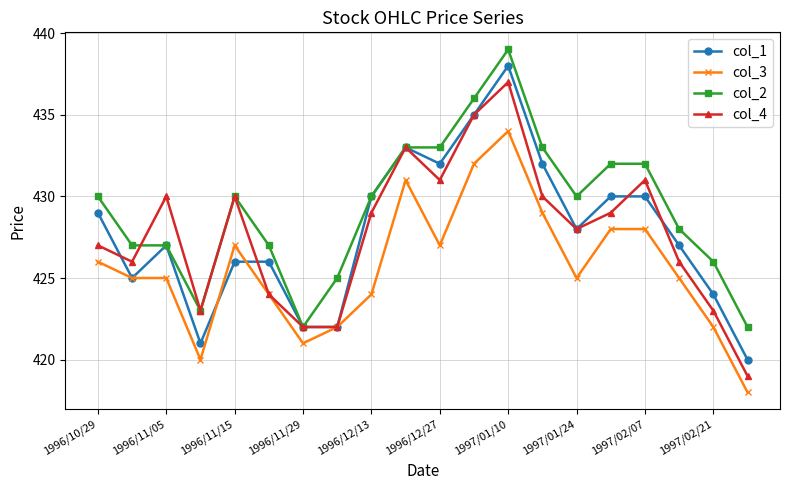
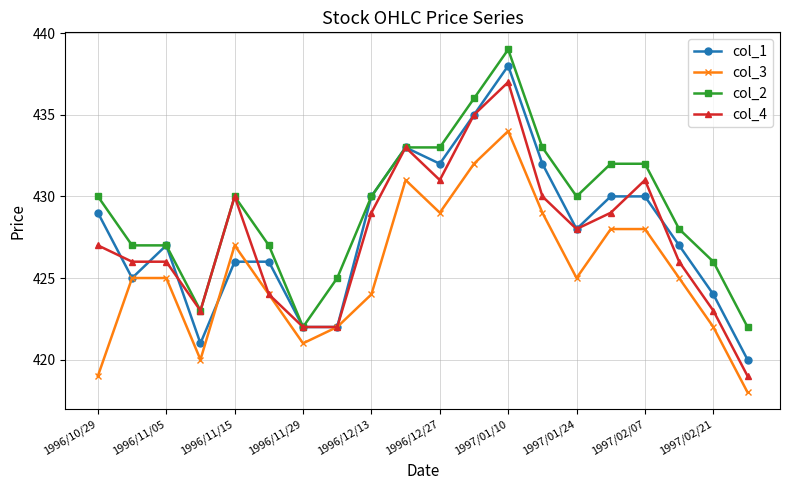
  {
    "col_1": {
      "1996/10/29": 429,
      "1996/11/15": 426,
      "1996/12/27": 432,
      "1997/01/10": 438,
      "1997/02/07": 430,
      "1997/02/21": 424
    },
    "col_3": {
-     "1996/10/29": 426,
+     "1996/10/29": 419,
      "1996/11/05": 425,
      "1996/11/15": 427,
      "1996/11/29": 421,
      "1996/12/13": 424,
-     "1996/12/27": 427,
+     "1996/12/27": 429,
      "1997/01/10": 434,
      "1997/01/24": 425,
      "1997/02/07": 428,
      "1997/02/21": 422
    },
    "col_2": {
      "1996/10/29": 430,
      "1996/12/27": 433,
      "1997/01/10": 439,
      "1997/01/24": 430,
      "1997/02/07": 432,
      "1997/02/21": 426
    },
    "col_4": {
      "1996/10/29": 427,
-     "1996/11/05": 430,
+     "1996/11/05": 426,
      "1996/12/13": 429,
      "1996/12/27": 431,
      "1997/01/10": 437,
      "1997/02/07": 431,
      "1997/02/21": 423
    }
  }
